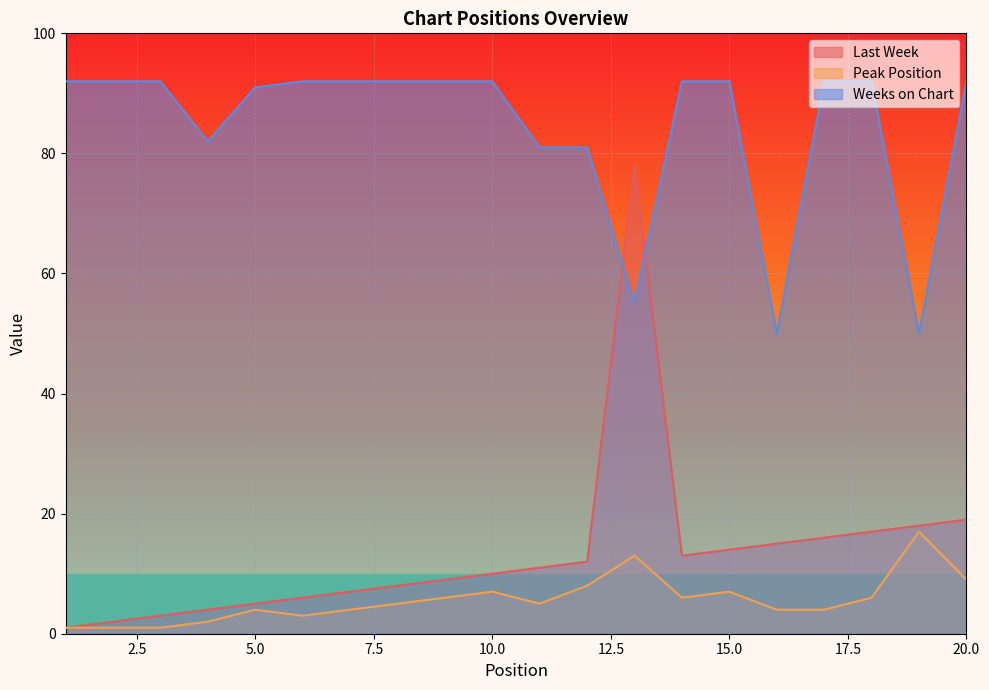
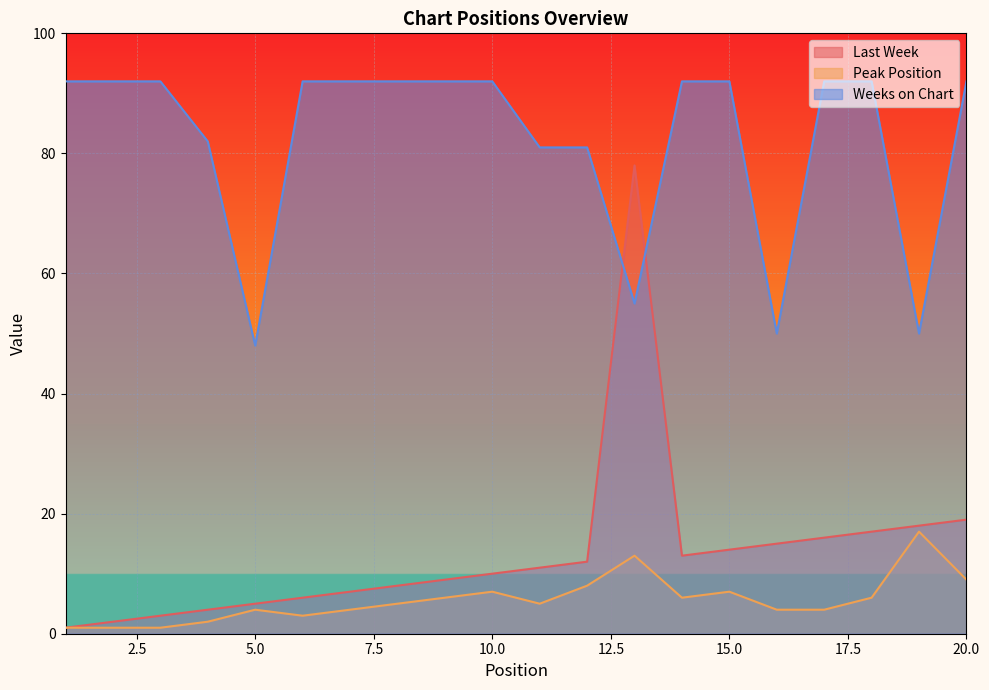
  {
    "Weeks on Chart": {
-     "5.0": 91,
+     "5.0": 48,
      "10.0": 92,
      "15.0": 92,
      "20.0": 92
    }
  }
